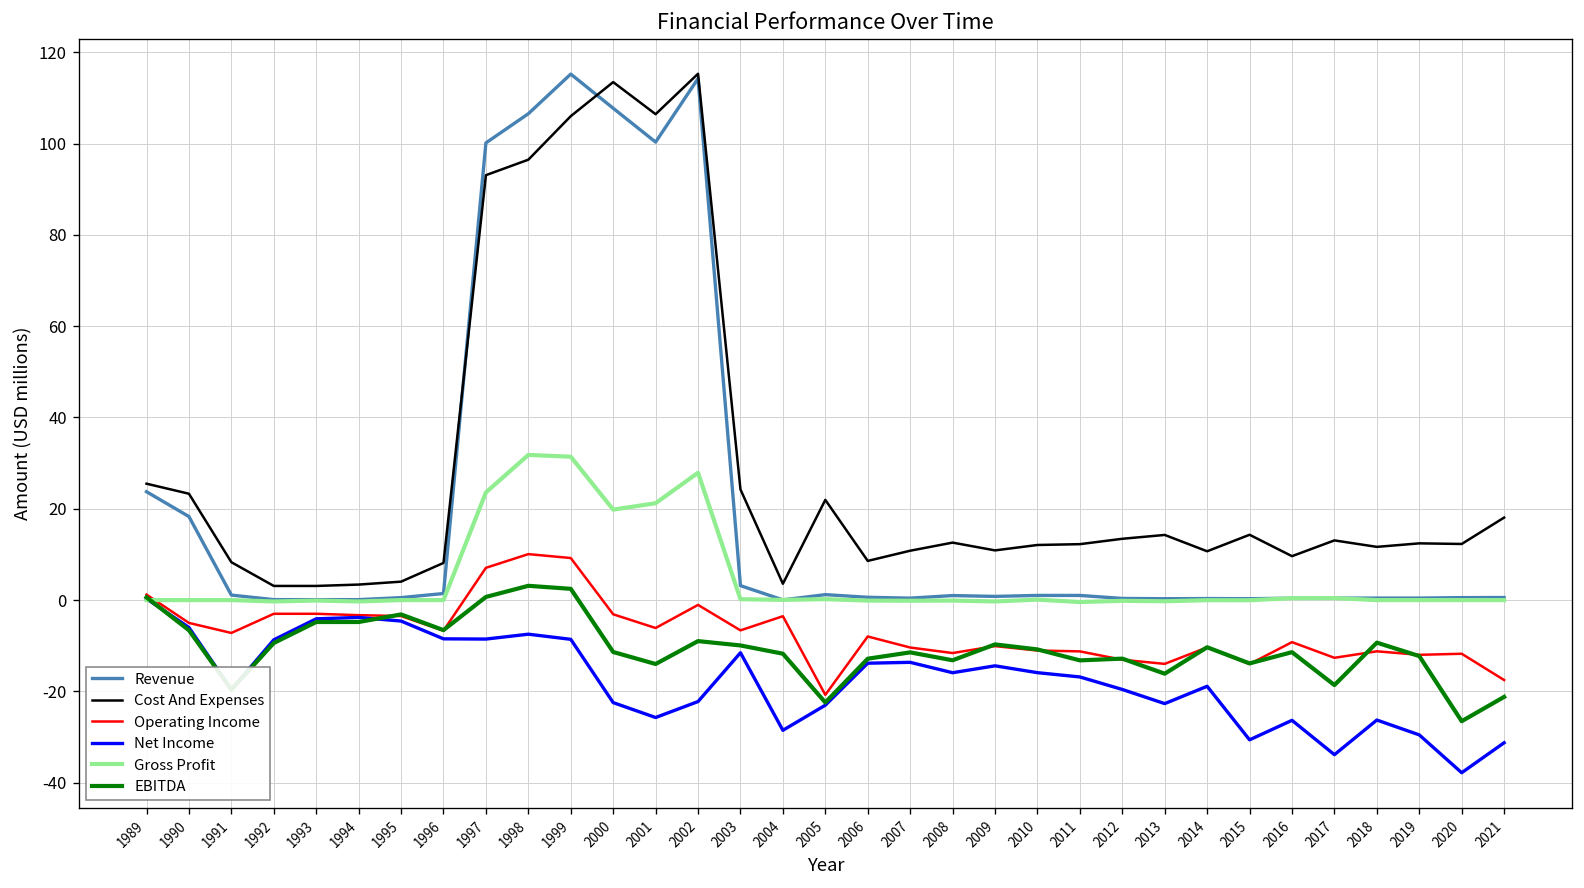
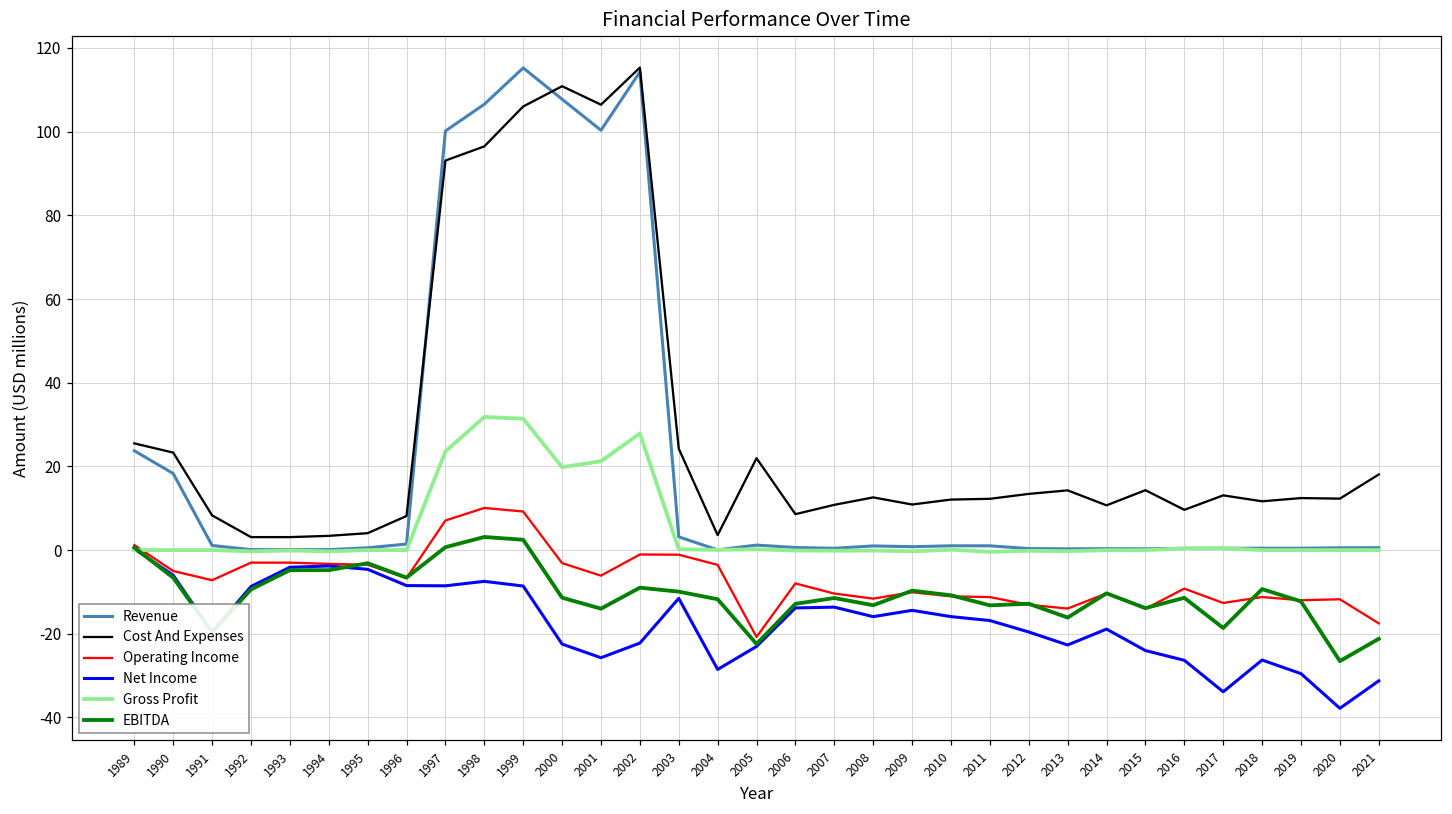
  {
    "Revenue": {
      "1989": 24,
      "1990": 18,
      "1991": 1,
      "1996": 1,
      "1997": 100,
      "1998": 107,
      "1999": 115,
      "2000": 108,
      "2001": 100,
      "2002": 114,
      "2003": 3,
      "2005": 1,
      "2006": 1,
      "2008": 1,
      "2009": 1,
      "2010": 1,
      "2011": 1
    },
    "Cost And Expenses": {
      "1989": 26,
      "1990": 23,
      "1991": 8,
      "1992": 3,
      "1993": 3,
      "1994": 3,
      "1995": 4,
      "1996": 8,
      "1997": 93,
      "1998": 96,
      "1999": 106,
-     "2000": 113,
+     "2000": 111,
      "2001": 106,
      "2002": 115,
      "2003": 24,
      "2004": 4,
      "2005": 22,
      "2006": 9,
      "2007": 11,
      "2008": 13,
      "2009": 11,
      "2010": 12,
      "2011": 12,
      "2012": 13,
      "2013": 14,
      "2014": 11,
      "2015": 14,
      "2016": 10,
      "2017": 13,
      "2018": 12,
      "2019": 12,
      "2020": 12,
      "2021": 18
    },
    "Operating Income": {
      "1990": -5,
      "1991": -7,
      "1992": -3,
      "1993": -3,
      "1997": 7,
      "1998": 10,
      "1999": 9,
      "2000": -3,
      "2001": -6,
      "2002": -1,
-     "2003": -7,
+     "2003": -1,
      "2004": -4,
      "2005": -21,
      "2006": -8,
      "2007": -10,
      "2008": -12,
      "2011": -11,
      "2013": -14,
      "2016": -9,
      "2017": -13,
      "2018": -11,
      "2020": -12,
      "2021": -18
    },
    "Net Income": {
      "1992": -9,
      "1993": -4,
      "1995": -5,
      "1996": -8,
      "1997": -9,
      "1998": -7,
      "1999": -9,
      "2000": -22,
      "2001": -26,
      "2002": -22,
      "2003": -12,
      "2004": -29,
      "2006": -14,
      "2007": -14,
      "2008": -16,
      "2009": -14,
      "2010": -16,
      "2011": -17,
      "2012": -20,
      "2013": -23,
      "2014": -19,
-     "2015": -31,
+     "2015": -24,
      "2016": -26,
      "2017": -34,
      "2018": -26,
      "2019": -30,
      "2020": -38,
      "2021": -31
    },
    "Gross Profit": {
      "1990": 0,
      "1991": 0,
      "1996": 0,
      "1997": 24,
      "1998": 32,
      "1999": 31,
      "2000": 20,
      "2001": 21,
      "2002": 28,
      "2003": 0,
      "2005": 0,
      "2006": 0,
      "2008": 0,
      "2009": 0,
      "2010": 0,
      "2011": 0
    },
    "EBITDA": {
      "1992": -9,
      "1993": -5,
      "1994": -5,
      "1997": 1,
      "1998": 3,
      "1999": 2,
      "2000": -11,
      "2001": -14,
      "2002": -9,
      "2003": -10,
      "2004": -12,
      "2006": -13,
      "2007": -11,
      "2008": -13,
      "2011": -13,
      "2013": -16,
      "2016": -11,
      "2017": -19,
      "2018": -9,
      "2020": -27,
      "2021": -21
    }
  }
